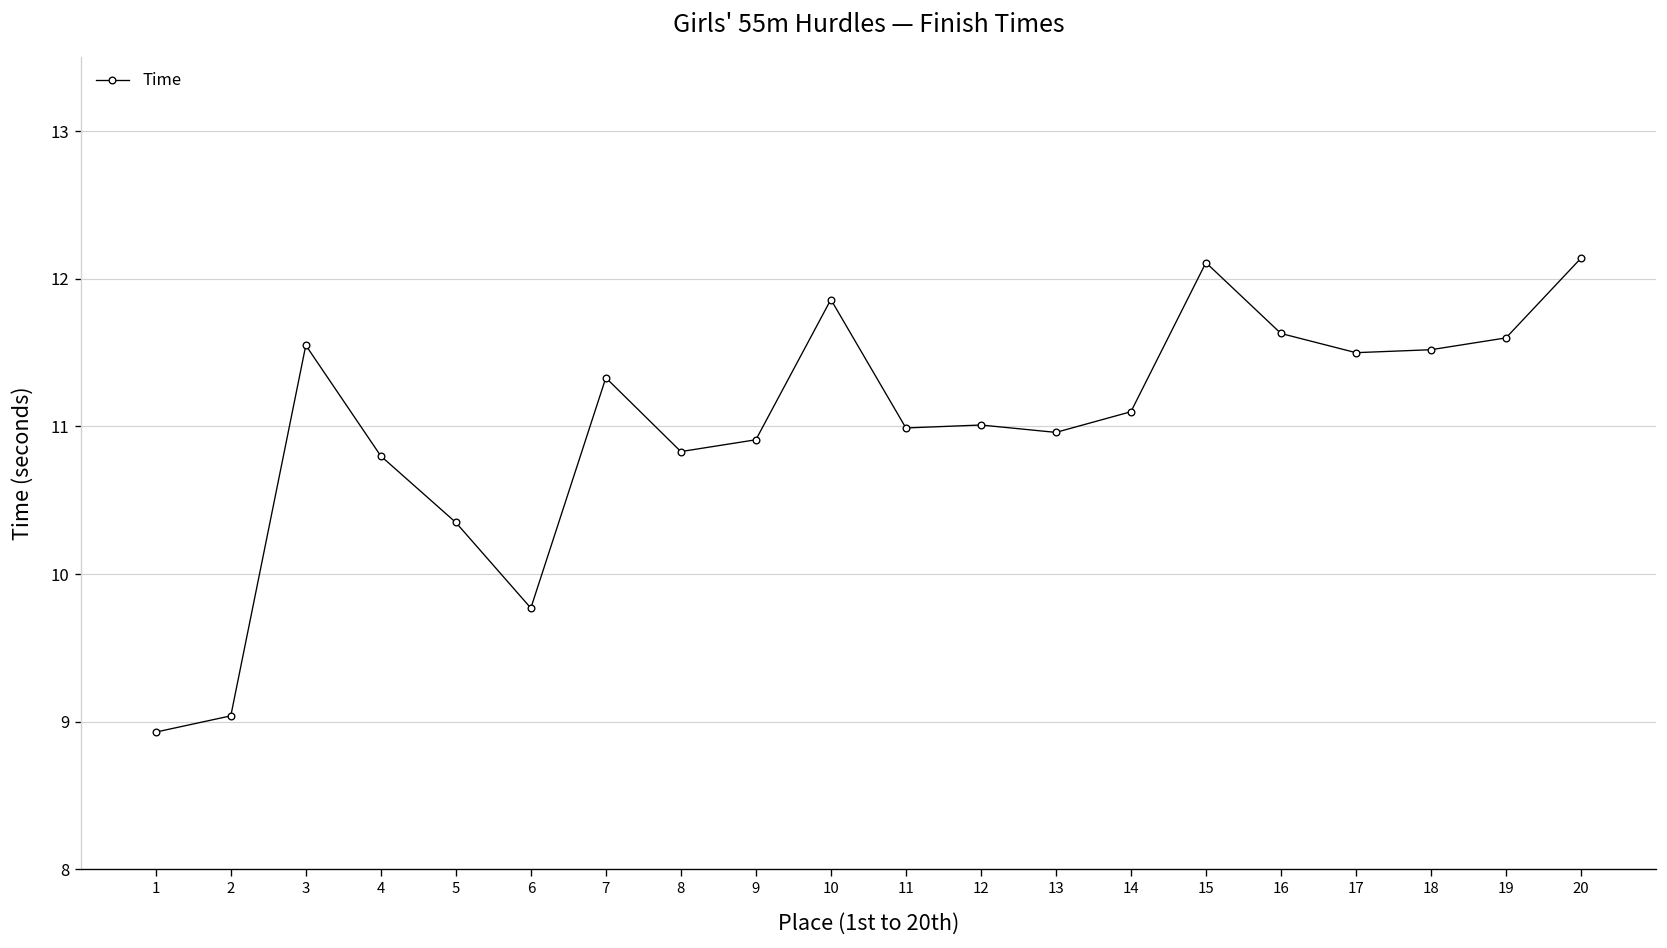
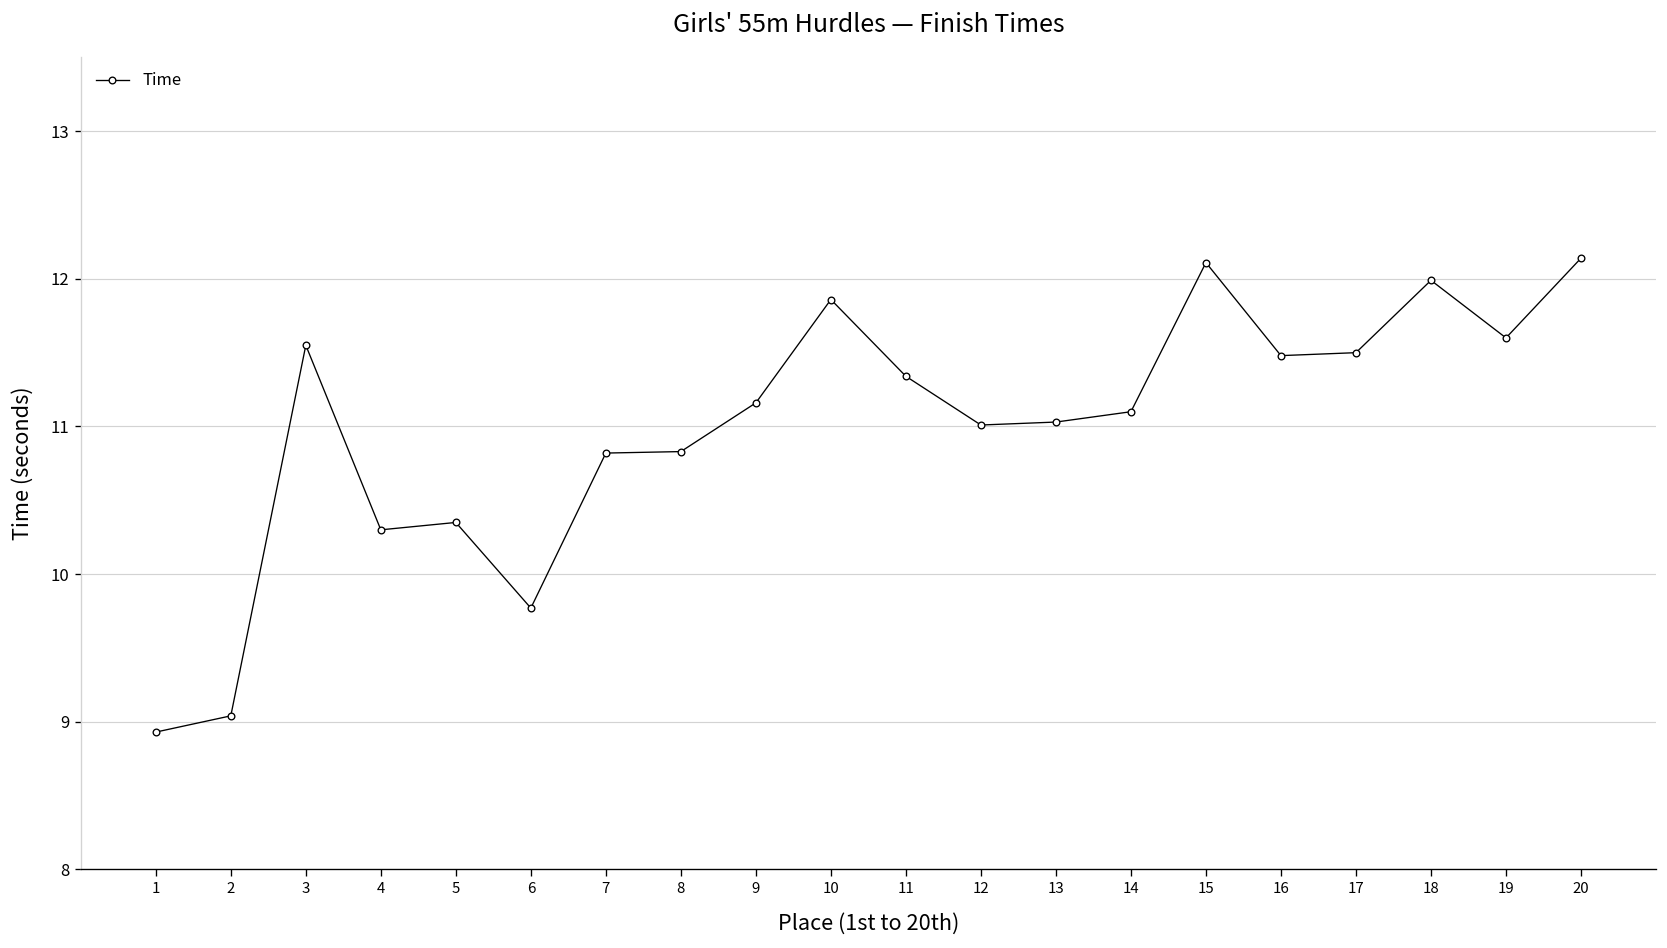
  {
    "1": 8.93,
    "2": 9.04,
    "3": 11.55,
-   "4": 10.8,
+   "4": 10.3,
    "5": 10.35,
    "6": 9.77,
-   "7": 11.33,
+   "7": 10.82,
    "8": 10.83,
-   "9": 10.91,
+   "9": 11.16,
    "10": 11.86,
-   "11": 10.99,
+   "11": 11.34,
    "12": 11.01,
-   "13": 10.96,
+   "13": 11.03,
    "14": 11.10,
    "15": 12.11,
-   "16": 11.63,
+   "16": 11.48,
    "17": 11.50,
-   "18": 11.52,
+   "18": 11.99,
    "19": 11.60,
    "20": 12.14
  }
